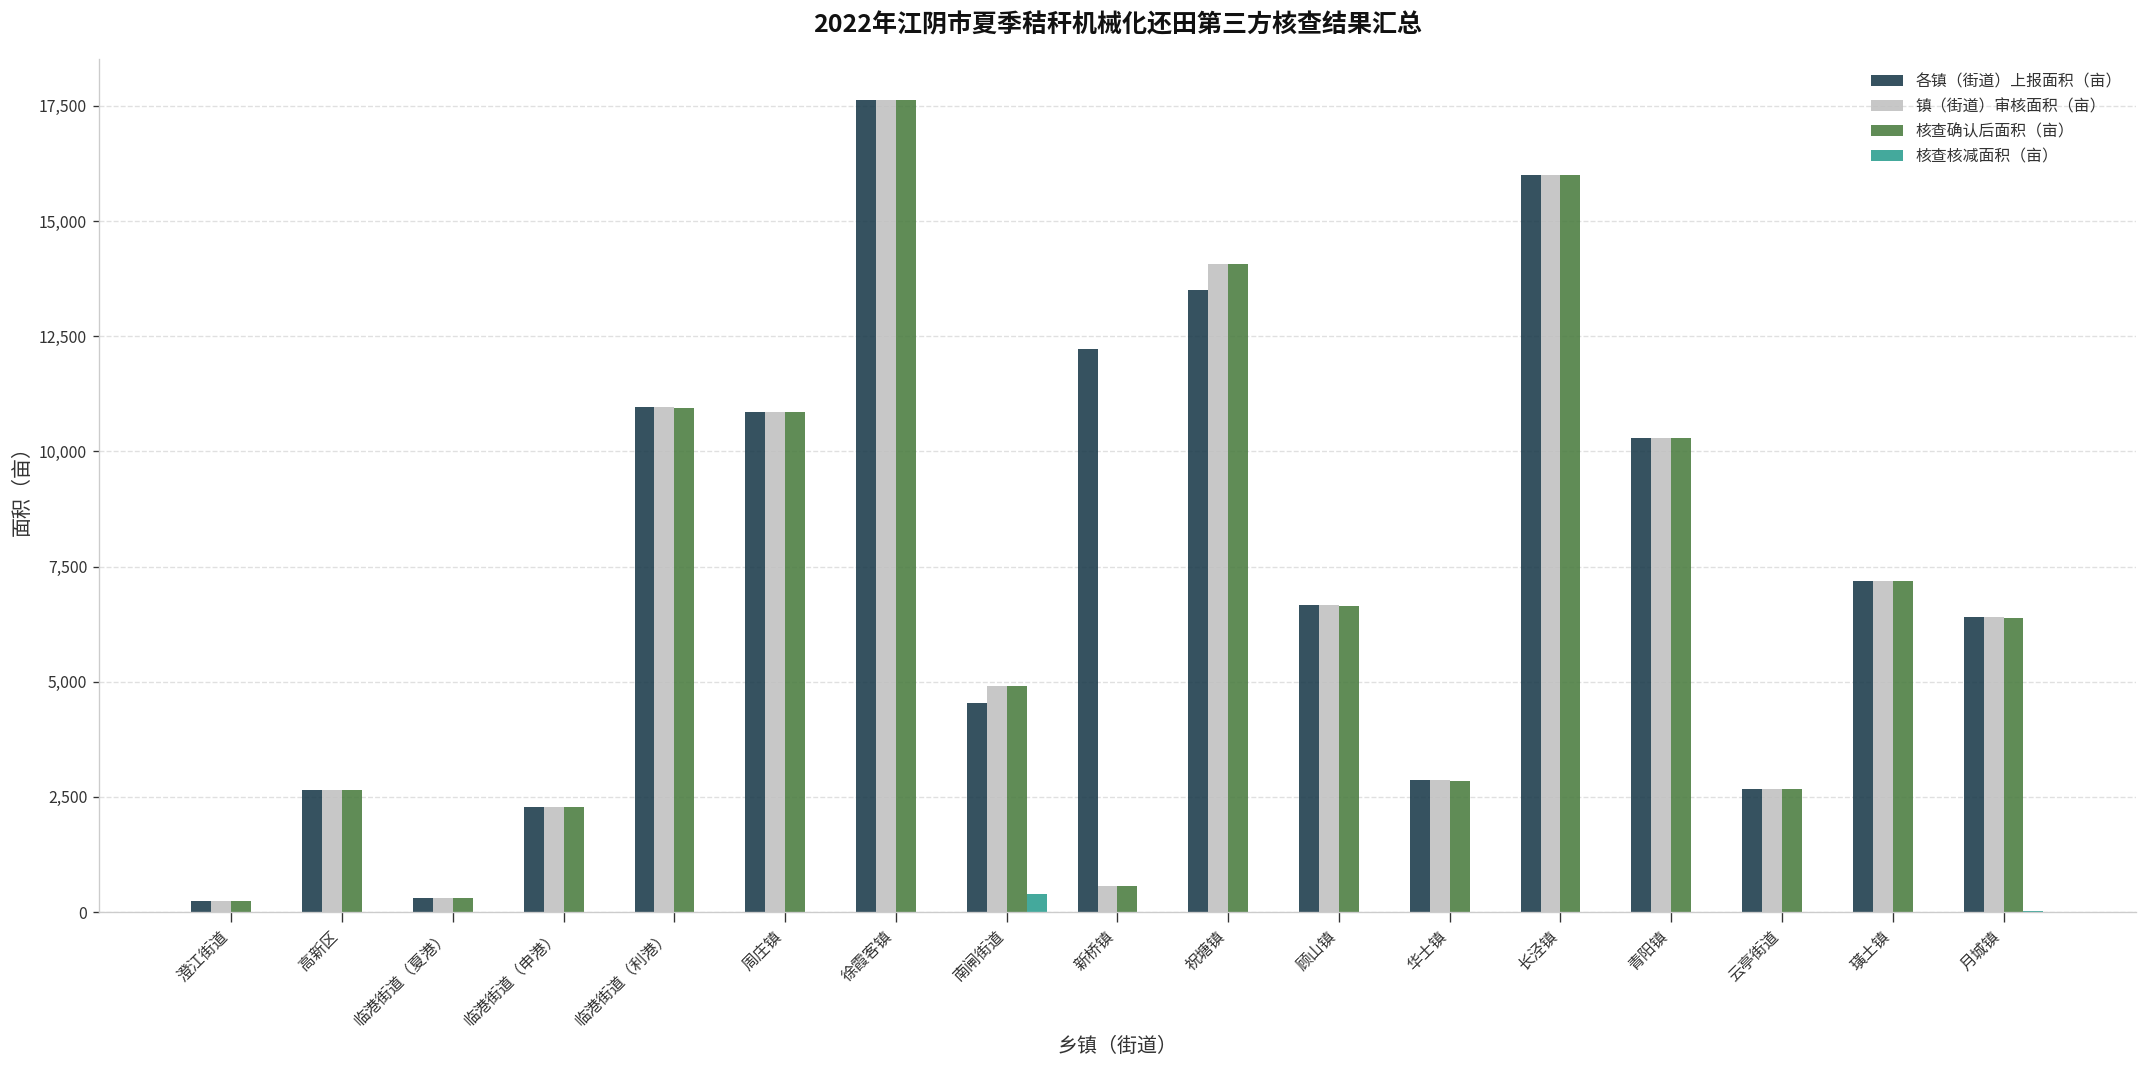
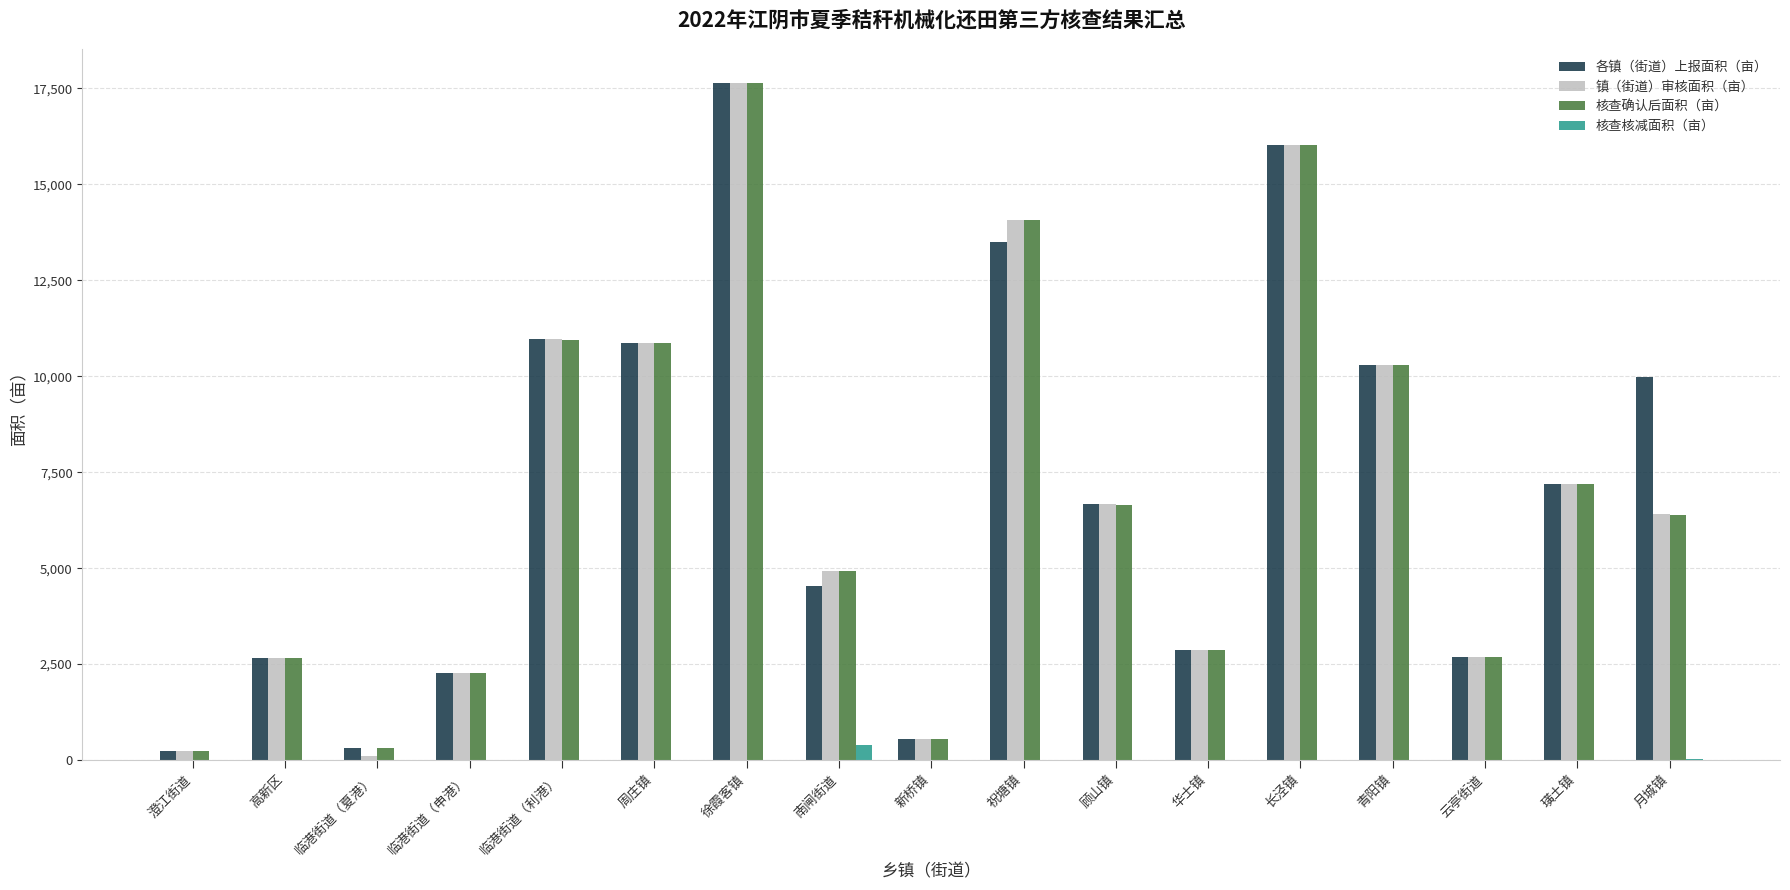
  {
    "各镇（街道）上报面积（亩）": {
      "澄江街道": "200",
      "高新区": "2,700",
      "临港街道（夏港）": "300",
      "临港街道（申港）": "2,300",
      "临港街道（利港）": "11,000",
      "周庄镇": "10,900",
      "徐霞客镇": "17,600",
      "南闸街道": "4,500",
-     "新桥镇": "12,200",
+     "新桥镇": "600",
      "祝塘镇": "13,500",
      "顾山镇": "6,700",
      "华士镇": "2,900",
      "长泾镇": "16,000",
      "青阳镇": "10,300",
      "云亭街道": "2,700",
      "璜土镇": "7,200",
-     "月城镇": "6,400"
+     "月城镇": "10,000"
    },
    "镇（街道）审核面积（亩）": {
      "澄江街道": "200",
      "高新区": "2,700",
-     "临港街道（夏港）": "300",
+     "临港街道（夏港）": "100",
      "临港街道（申港）": "2,300",
      "临港街道（利港）": "11,000",
      "周庄镇": "10,900",
      "徐霞客镇": "17,600",
      "南闸街道": "4,900",
      "新桥镇": "600",
      "祝塘镇": "14,100",
      "顾山镇": "6,700",
      "华士镇": "2,900",
      "长泾镇": "16,000",
      "青阳镇": "10,300",
      "云亭街道": "2,700",
      "璜土镇": "7,200",
      "月城镇": "6,400"
    },
    "核查确认后面积（亩）": {
      "澄江街道": "200",
      "高新区": "2,700",
      "临港街道（夏港）": "300",
      "临港街道（申港）": "2,300",
      "临港街道（利港）": "10,900",
      "周庄镇": "10,900",
      "徐霞客镇": "17,600",
      "南闸街道": "4,900",
      "新桥镇": "600",
      "祝塘镇": "14,100",
      "顾山镇": "6,700",
      "华士镇": "2,900",
      "长泾镇": "16,000",
      "青阳镇": "10,300",
      "云亭街道": "2,700",
      "璜土镇": "7,200",
      "月城镇": "6,400"
    },
    "核查核减面积（亩）": {
      "澄江街道": "0",
      "高新区": "0",
      "临港街道（夏港）": "0",
      "临港街道（申港）": "0",
      "周庄镇": "0",
      "徐霞客镇": "0",
      "南闸街道": "400",
      "新桥镇": "0",
      "祝塘镇": "0",
      "长泾镇": "0",
      "青阳镇": "0",
      "云亭街道": "0",
      "璜土镇": "0"
    }
  }
